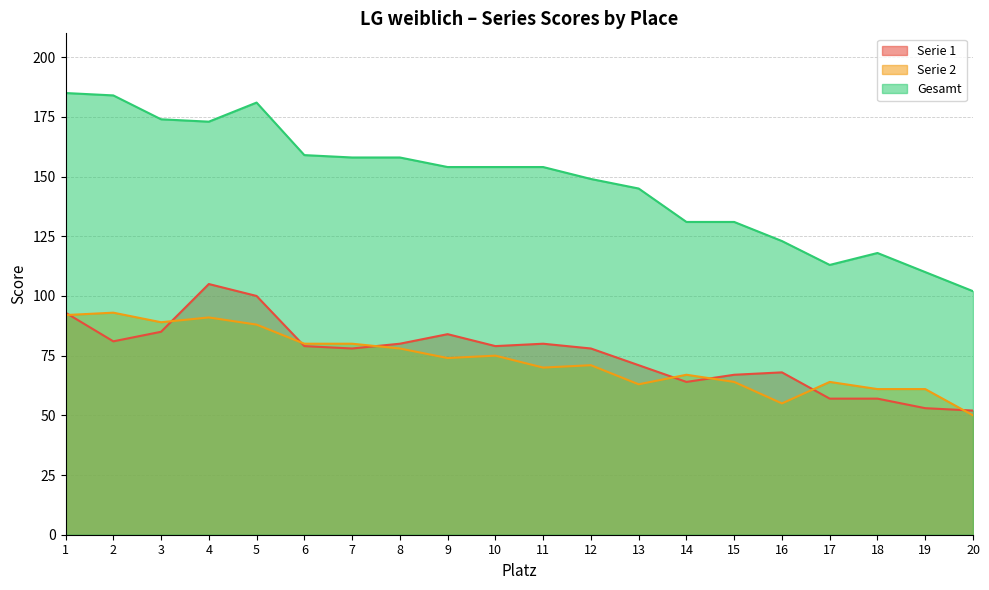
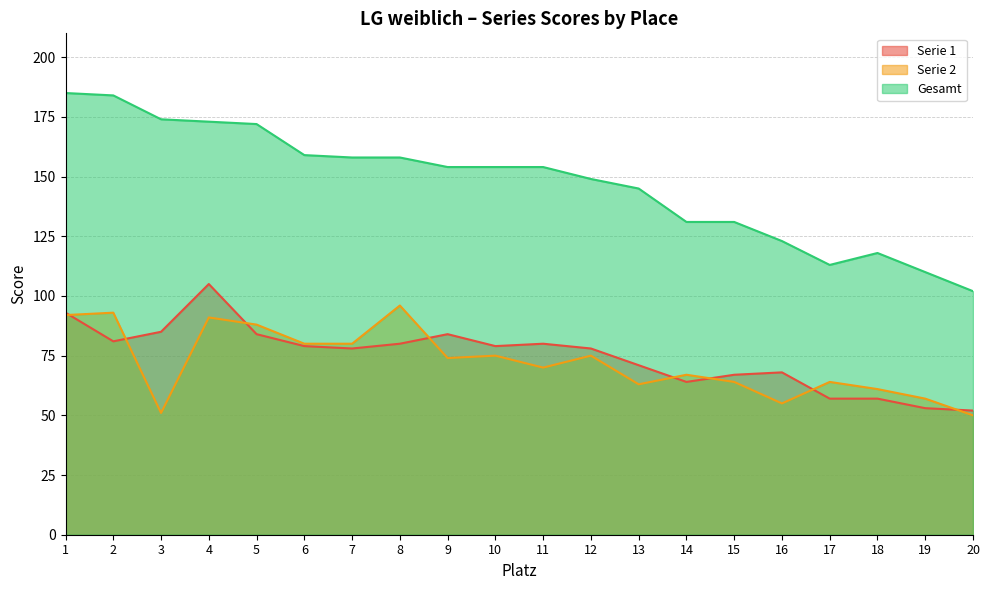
  {
    "Serie 1": {
      "2": 81,
      "3": 85,
      "4": 105,
-     "5": 100,
+     "5": 84,
      "7": 78,
      "8": 80,
      "9": 84,
      "10": 79,
      "11": 80,
      "12": 78,
      "13": 71,
      "14": 64,
      "15": 67,
      "16": 68,
      "17": 57,
      "18": 57,
      "19": 53,
      "20": 52
    },
    "Serie 2": {
      "2": 93,
-     "3": 89,
+     "3": 51,
      "4": 91,
      "5": 88,
      "7": 80,
-     "8": 78,
+     "8": 96,
      "9": 74,
      "10": 75,
      "11": 70,
-     "12": 71,
+     "12": 75,
      "13": 63,
      "14": 67,
      "15": 64,
      "16": 55,
      "17": 64,
      "18": 61,
-     "19": 61,
+     "19": 57,
      "20": 50
    },
    "Gesamt": {
      "1": 185,
      "2": 184,
      "3": 174,
      "4": 173,
-     "5": 181,
+     "5": 172,
      "6": 159,
      "7": 158,
      "8": 158,
      "9": 154,
      "10": 154,
      "11": 154,
      "12": 149,
      "13": 145,
      "14": 131,
      "15": 131,
      "16": 123,
      "17": 113,
      "18": 118,
      "19": 110,
      "20": 102
    }
  }
